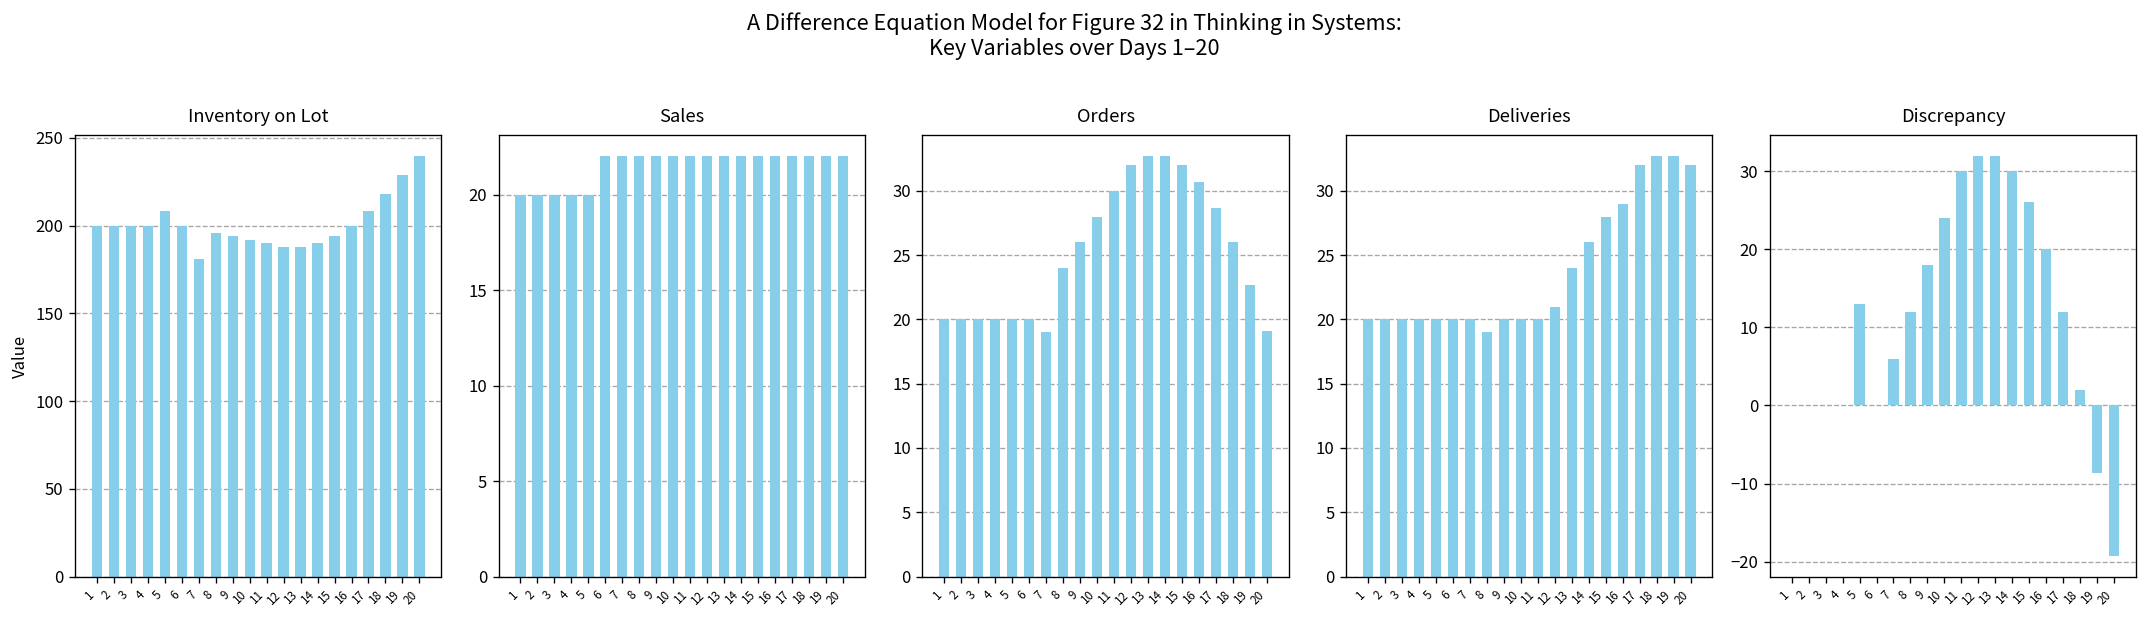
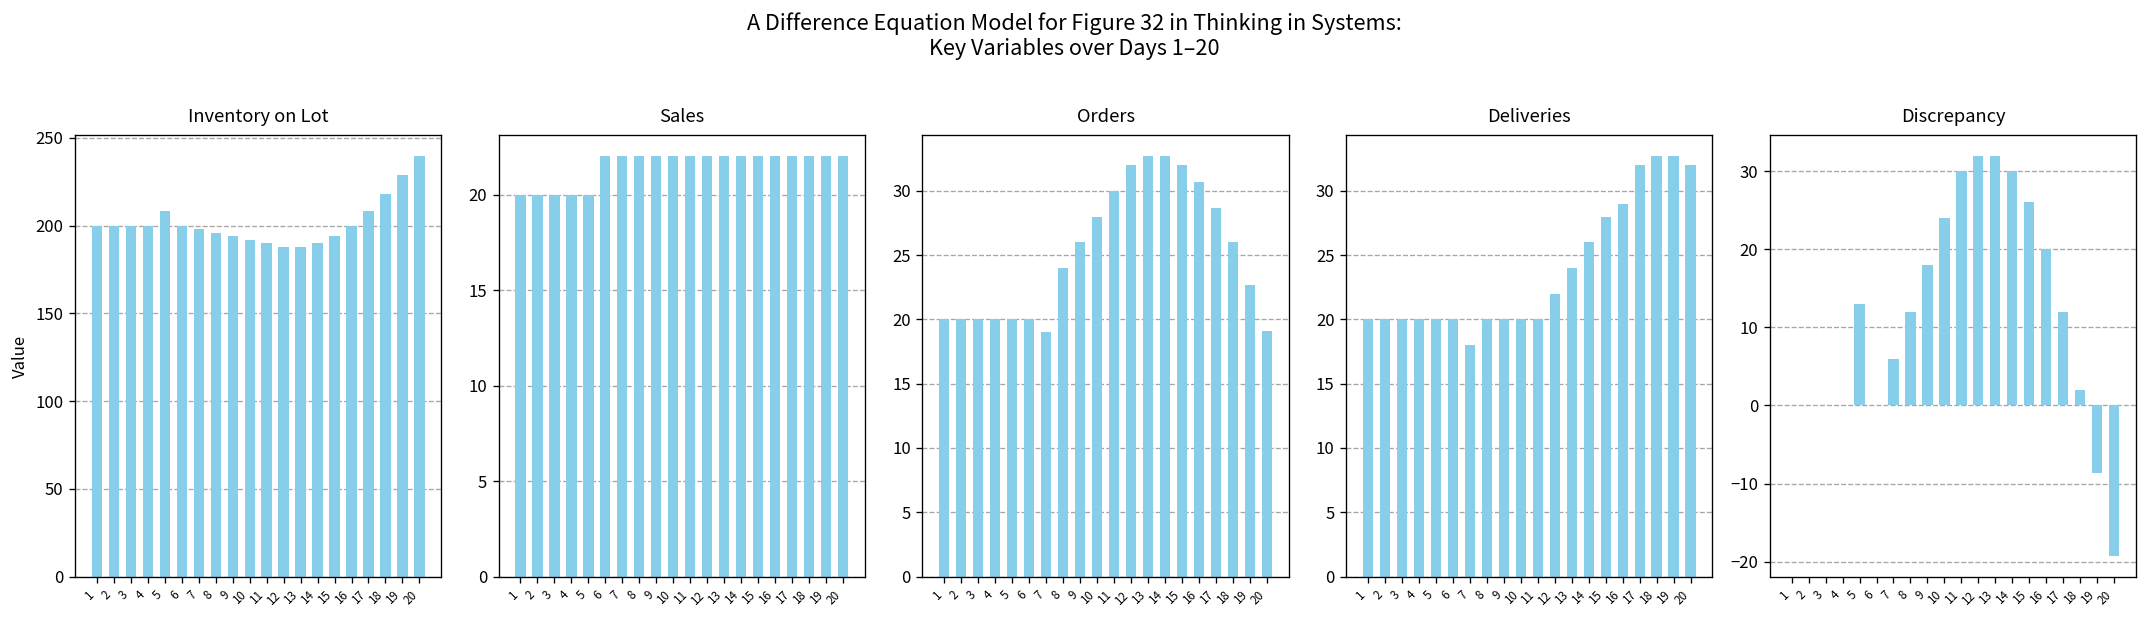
  {
    "Inventory on Lot": {
      "1": 200,
      "2": 200,
      "3": 200,
      "4": 200,
      "5": 208,
      "6": 200,
-     "7": 181,
+     "7": 198,
      "8": 196,
      "9": 194,
      "10": 192,
      "11": 190,
      "12": 188,
      "13": 188,
      "14": 190,
      "15": 194,
      "16": 200,
      "17": 208,
      "18": 218,
      "19": 229,
      "20": 239
    },
    "Sales": {
      "1": 20.0,
      "2": 20.0,
      "3": 20.0,
      "4": 20.0,
      "5": 20.0,
      "6": 22.0,
      "7": 22.0,
      "8": 22.0,
      "9": 22.0,
      "10": 22.0,
      "11": 22.0,
      "12": 22.0,
      "13": 22.0,
      "14": 22.0,
      "15": 22.0,
      "16": 22.0,
      "17": 22.0,
      "18": 22.0,
      "19": 22.0,
      "20": 22.0
    },
    "Orders": {
      "1": 20.0,
      "2": 20.0,
      "3": 20.0,
      "4": 20.0,
      "5": 20.0,
      "6": 20.0,
      "7": 19.0,
      "8": 24.0,
      "9": 26.0,
      "10": 28.0,
      "11": 30.0,
      "12": 32.0,
      "13": 32.7,
      "14": 32.7,
      "15": 32.0,
      "16": 30.7,
      "17": 28.7,
      "18": 26.0,
      "19": 22.7,
      "20": 19.1
    },
    "Deliveries": {
      "1": 20,
      "2": 20,
      "3": 20,
      "4": 20,
      "5": 20,
      "6": 20,
-     "7": 20,
-     "8": 19,
+     "7": 18,
+     "8": 20,
      "9": 20,
      "10": 20,
      "11": 20,
-     "12": 21,
+     "12": 22,
      "13": 24,
      "14": 26,
      "15": 28,
      "16": 29,
      "17": 32,
      "18": 32.7,
      "19": 32.7,
      "20": 32
    },
    "Discrepancy": {
      "1": 0,
      "2": 0,
      "3": 0,
      "4": 0,
      "5": 13,
      "6": 0,
      "7": 6,
      "8": 12,
      "9": 18,
      "10": 24,
      "11": 30,
      "12": 32,
      "13": 32,
      "14": 30,
      "15": 26,
      "16": 20,
      "17": 12,
      "18": 2,
      "19": -9,
      "20": -19
    }
  }
